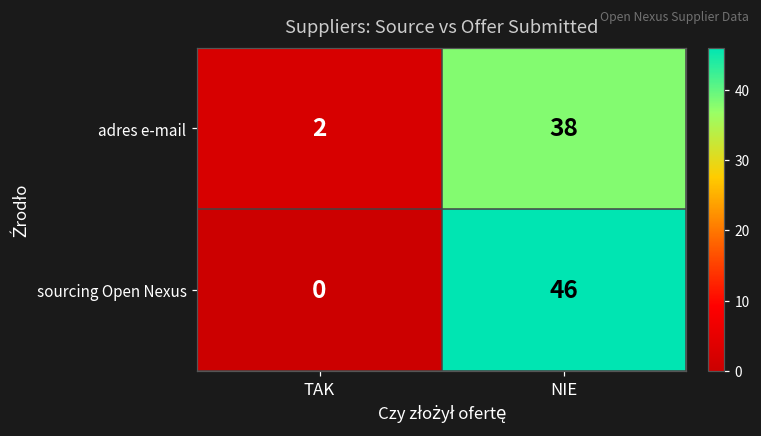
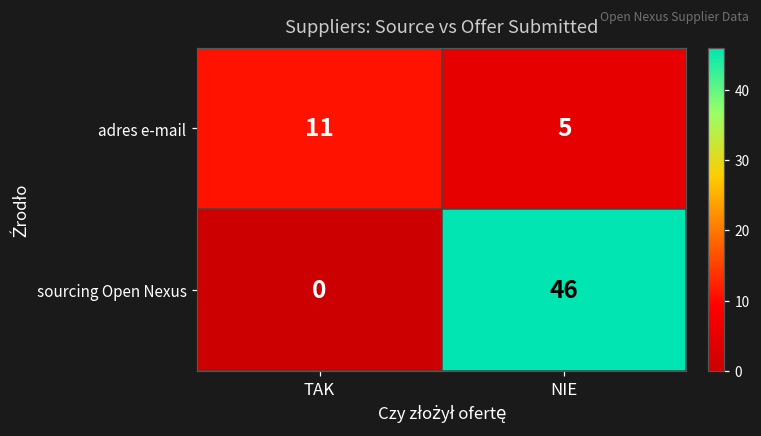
  {
    "adres e-mail": {
-     "TAK": 2,
-     "NIE": 38
+     "TAK": 11,
+     "NIE": 5
    },
    "sourcing Open Nexus": {
      "TAK": 0,
      "NIE": 46
    }
  }
